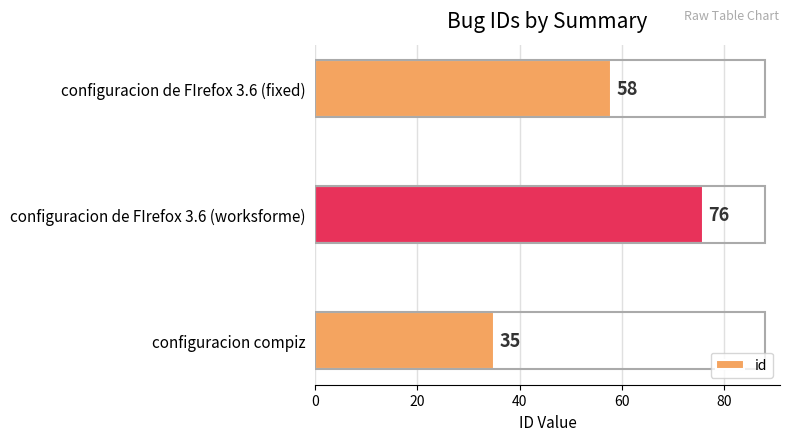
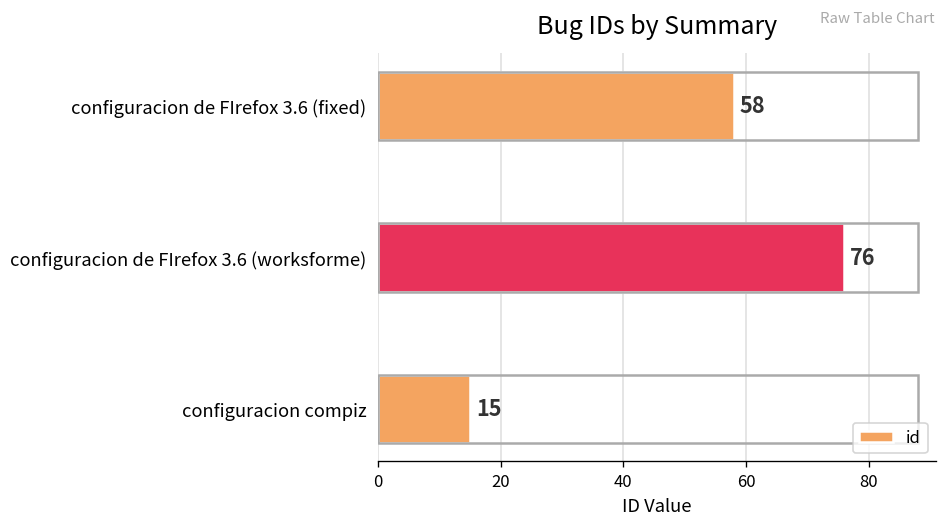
  {
    "configuracion de FIrefox 3.6 (fixed)": 58,
    "configuracion de FIrefox 3.6 (worksforme)": 76,
-   "configuracion compiz": 35
+   "configuracion compiz": 15
  }
